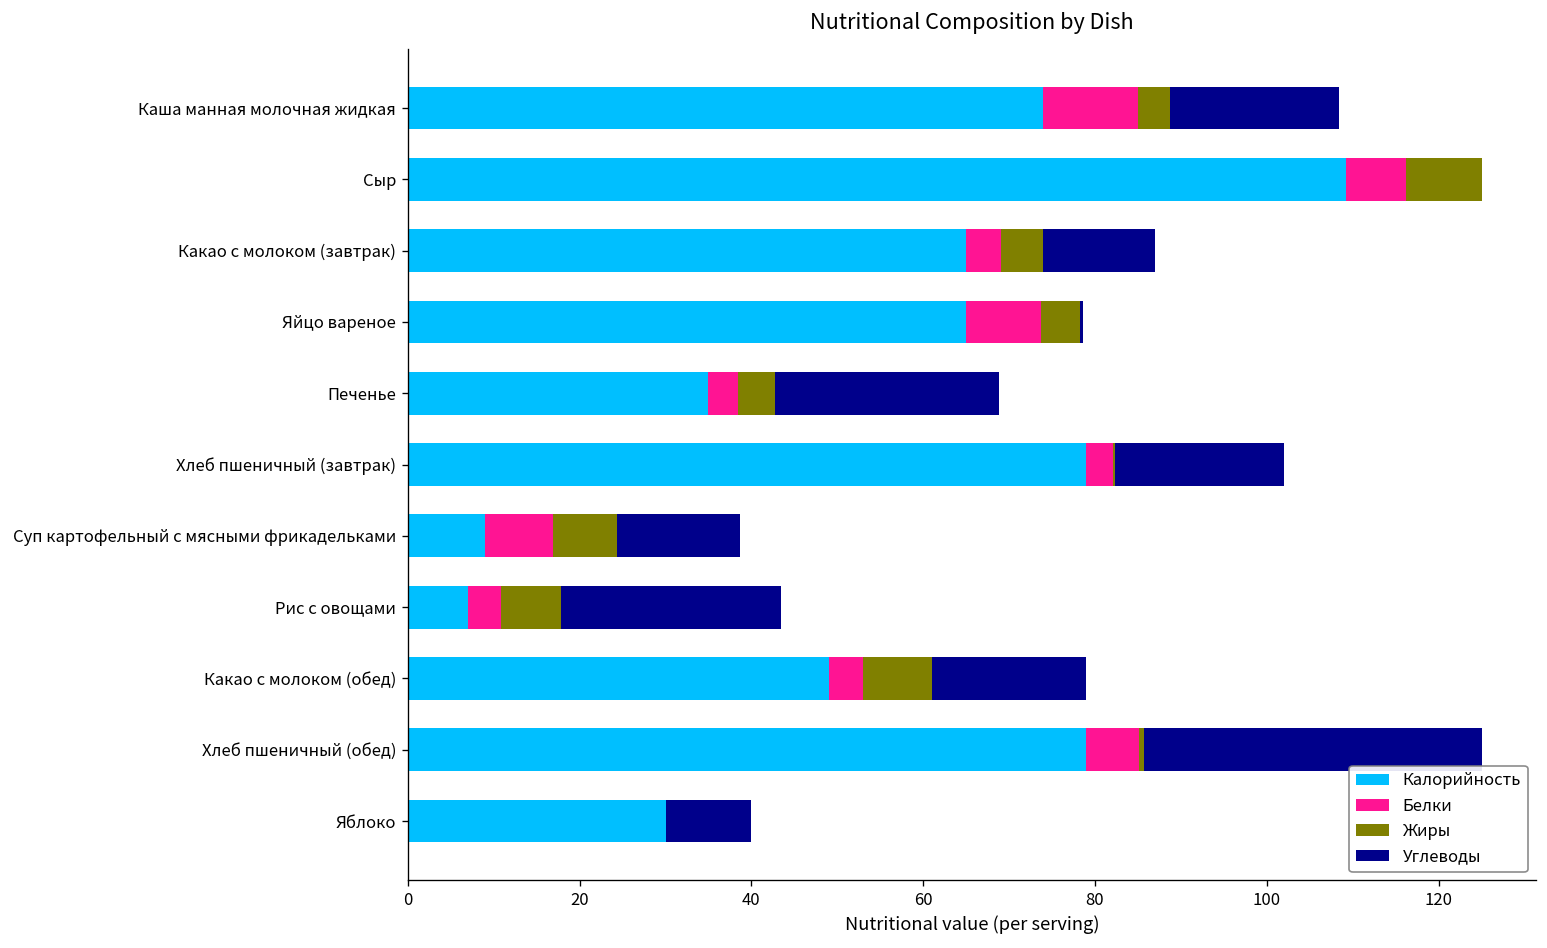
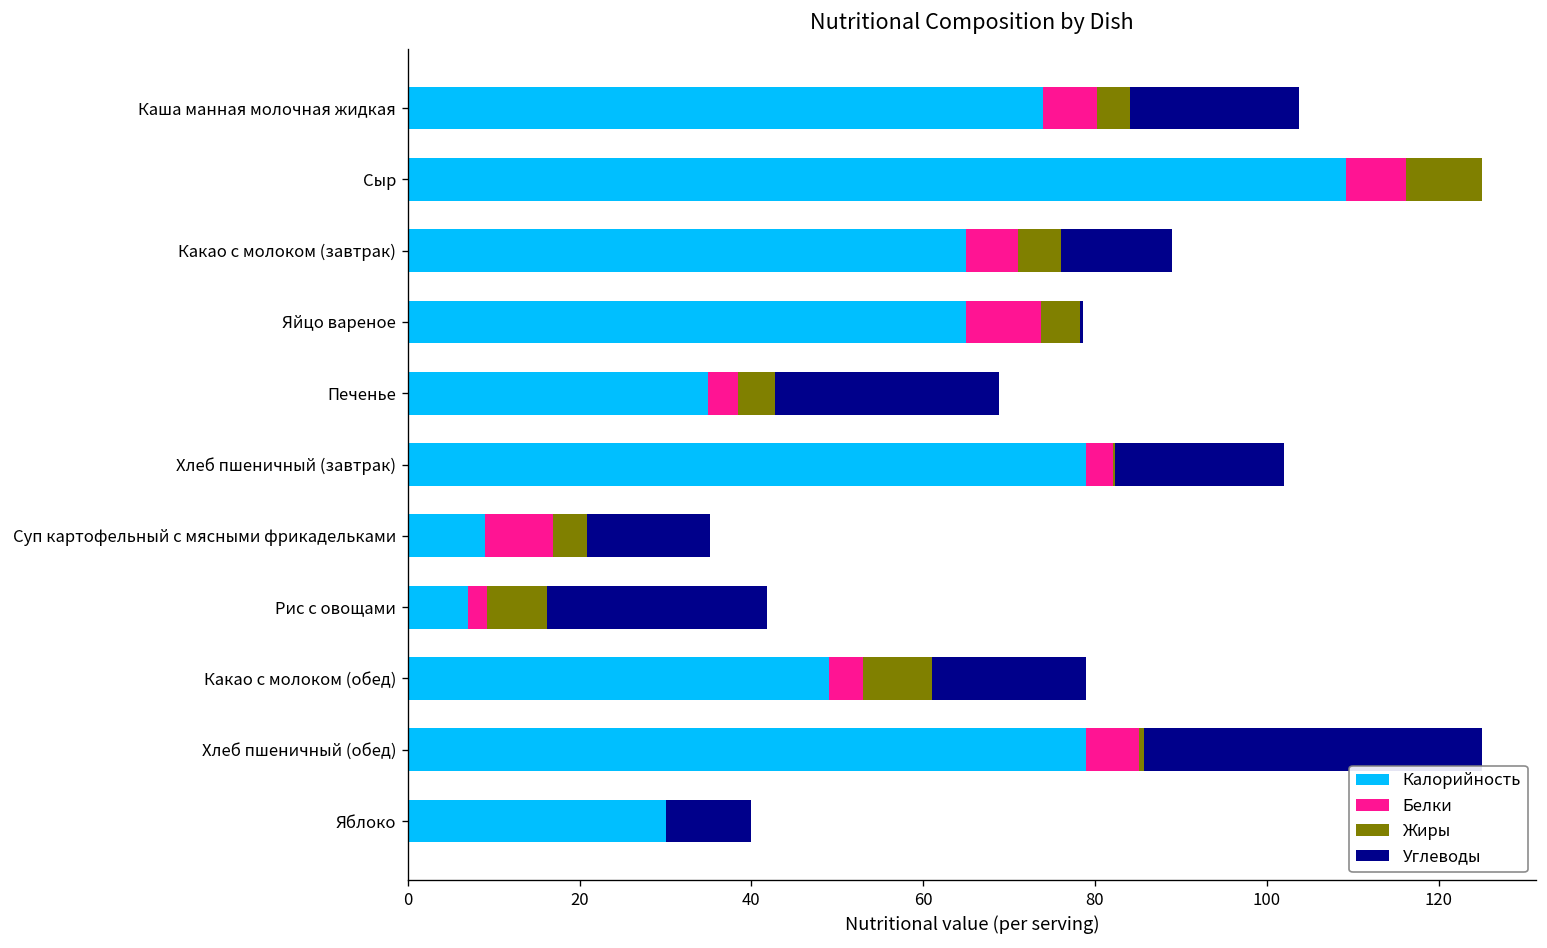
  {
    "Калорийность": {
      "Каша манная молочная жидкая": 74,
      "Сыр": 109,
      "Какао с молоком (завтрак)": 65,
      "Яйцо вареное": 65,
      "Печенье": 35,
      "Хлеб пшеничный (завтрак)": 79,
      "Суп картофельный с мясными фрикадельками": 9,
      "Рис с овощами": 7,
      "Какао с молоком (обед)": 49,
      "Хлеб пшеничный (обед)": 79,
      "Яблоко": 30
    },
    "Белки": {
-     "Каша манная молочная жидкая": 11,
+     "Каша манная молочная жидкая": 6,
      "Сыр": 7,
-     "Какао с молоком (завтрак)": 4,
+     "Какао с молоком (завтрак)": 6,
      "Яйцо вареное": 9,
      "Печенье": 3,
      "Хлеб пшеничный (завтрак)": 3,
      "Суп картофельный с мясными фрикадельками": 8,
-     "Рис с овощами": 4,
+     "Рис с овощами": 2,
      "Какао с молоком (обед)": 4,
      "Хлеб пшеничный (обед)": 6,
      "Яблоко": 0
    },
    "Жиры": {
      "Каша манная молочная жидкая": 4,
      "Сыр": 9,
      "Какао с молоком (завтрак)": 5,
      "Яйцо вареное": 5,
      "Печенье": 4,
-     "Суп картофельный с мясными фрикадельками": 7,
+     "Суп картофельный с мясными фрикадельками": 4,
      "Рис с овощами": 7,
      "Какао с молоком (обед)": 8,
      "Хлеб пшеничный (обед)": 1,
      "Яблоко": 0
    },
    "Углеводы": {
      "Каша манная молочная жидкая": 20,
      "Сыр": 0,
      "Какао с молоком (завтрак)": 13,
      "Печенье": 26,
      "Хлеб пшеничный (завтрак)": 20,
      "Суп картофельный с мясными фрикадельками": 14,
      "Рис с овощами": 26,
      "Какао с молоком (обед)": 18,
      "Хлеб пшеничный (обед)": 39,
      "Яблоко": 10
    }
  }
